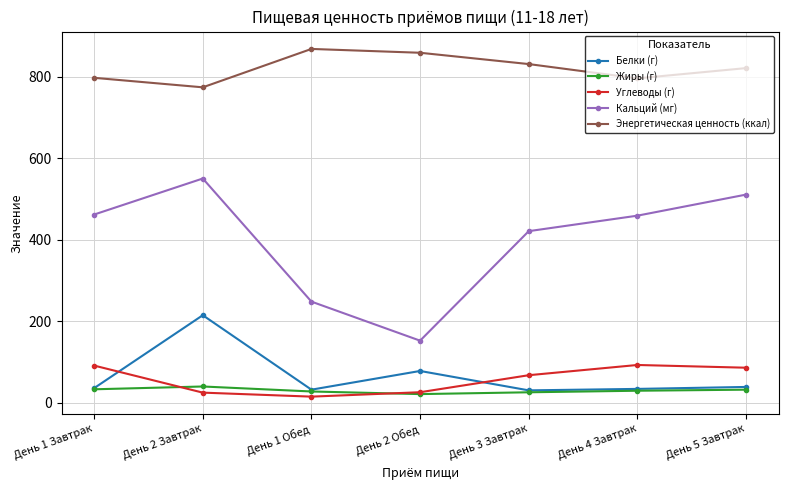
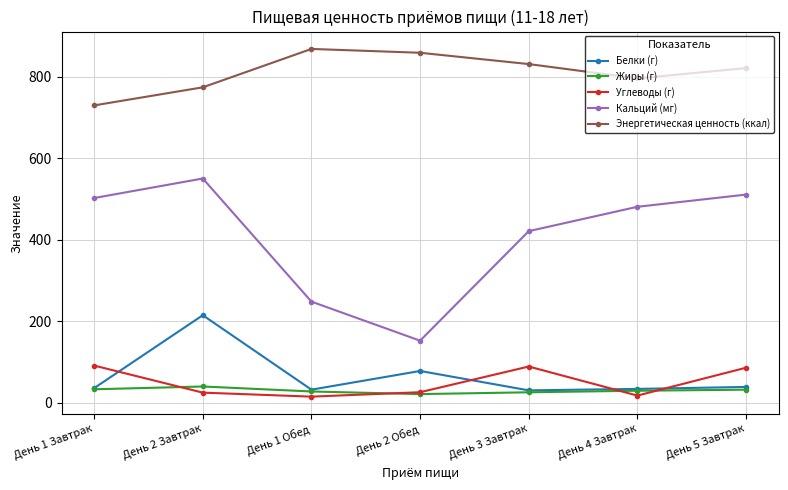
  {
    "Белки (г)": {
      "День 2 Завтрак": 210,
      "День 2 Обед": 80,
      "День 5 Завтрак": 40
    },
    "Жиры (г)": {
      "День 2 Завтрак": 40,
      "День 5 Завтрак": 30
    },
    "Углеводы (г)": {
      "День 1 Завтрак": 90,
      "День 2 Завтрак": 20,
      "День 1 Обед": 10,
-     "День 3 Завтрак": 70,
-     "День 4 Завтрак": 90,
+     "День 3 Завтрак": 90,
+     "День 4 Завтрак": 20,
      "День 5 Завтрак": 90
    },
    "Кальций (мг)": {
-     "День 1 Завтрак": 460,
+     "День 1 Завтрак": 500,
      "День 2 Завтрак": 550,
      "День 1 Обед": 250,
      "День 2 Обед": 150,
      "День 3 Завтрак": 420,
-     "День 4 Завтрак": 460,
+     "День 4 Завтрак": 480,
      "День 5 Завтрак": 510
    },
    "Энергетическая ценность (ккал)": {
-     "День 1 Завтрак": 800,
+     "День 1 Завтрак": 730,
      "День 2 Завтрак": 770,
      "День 1 Обед": 870,
      "День 2 Обед": 860,
      "День 3 Завтрак": 830
    }
  }
